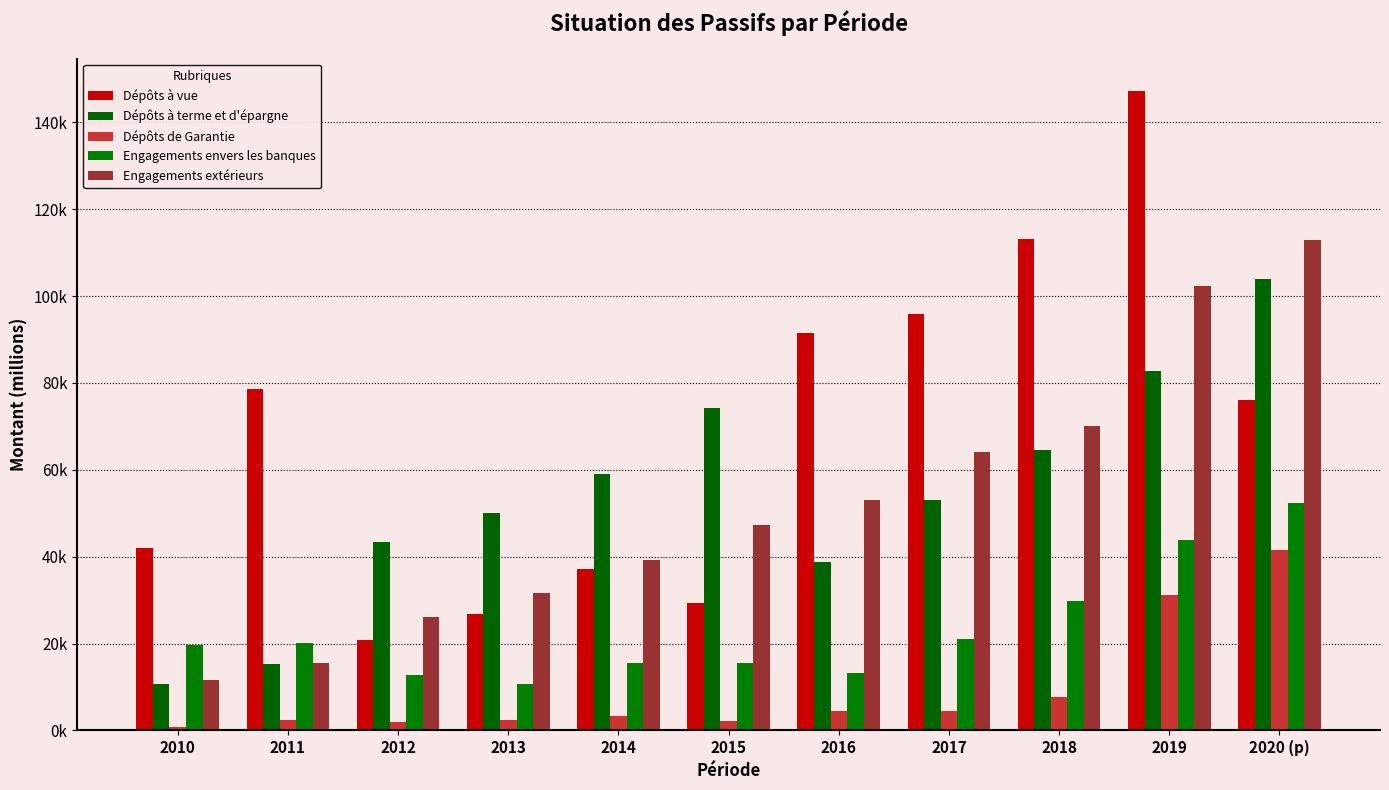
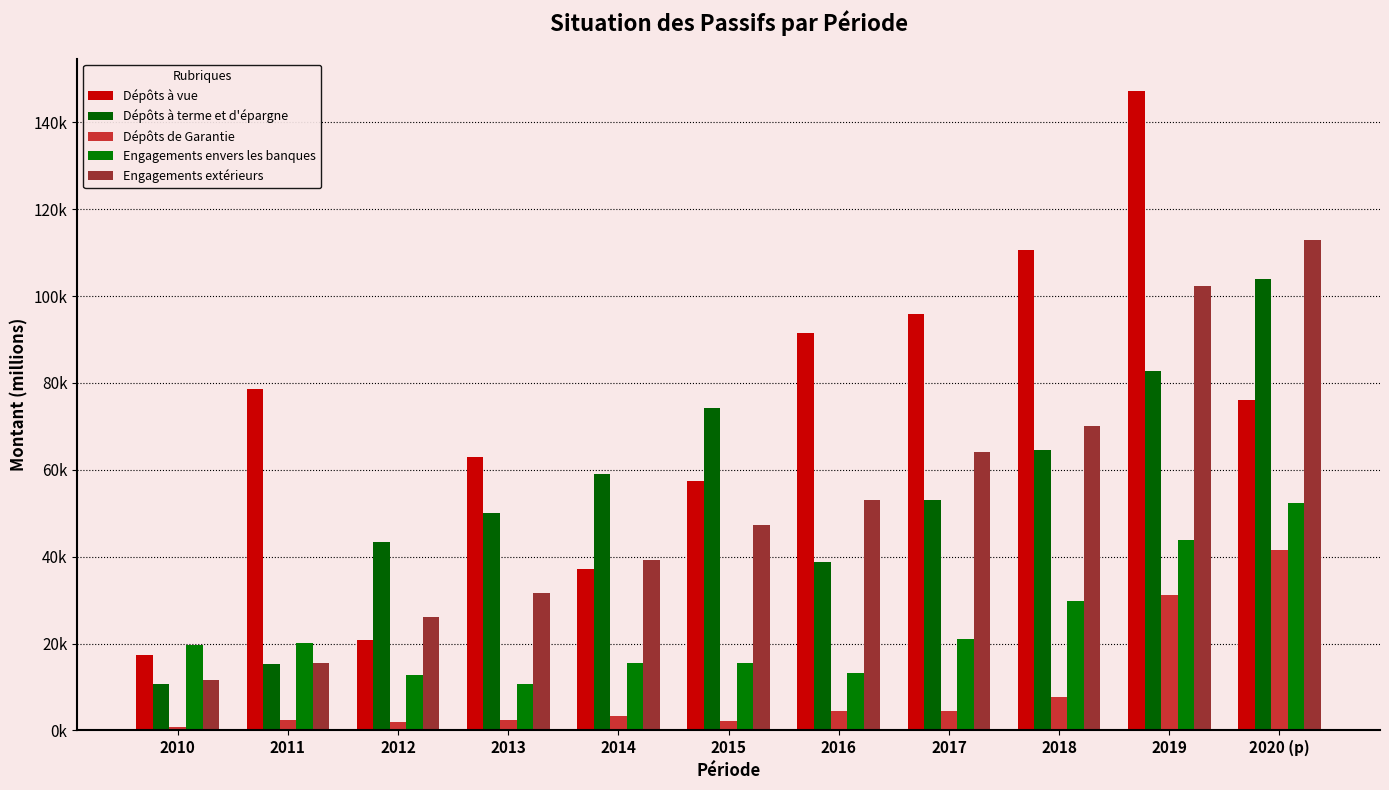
  {
    "Dépôts à vue": {
-     "2010": 42000,
+     "2010": 17000,
      "2011": 79000,
      "2012": 21000,
-     "2013": 27000,
+     "2013": 63000,
      "2014": 37000,
-     "2015": 29000,
+     "2015": 57000,
      "2016": 91000,
      "2017": 96000,
-     "2018": 113000,
+     "2018": 111000,
      "2019": 147000,
      "2020 (p)": 76000
    }
  }
